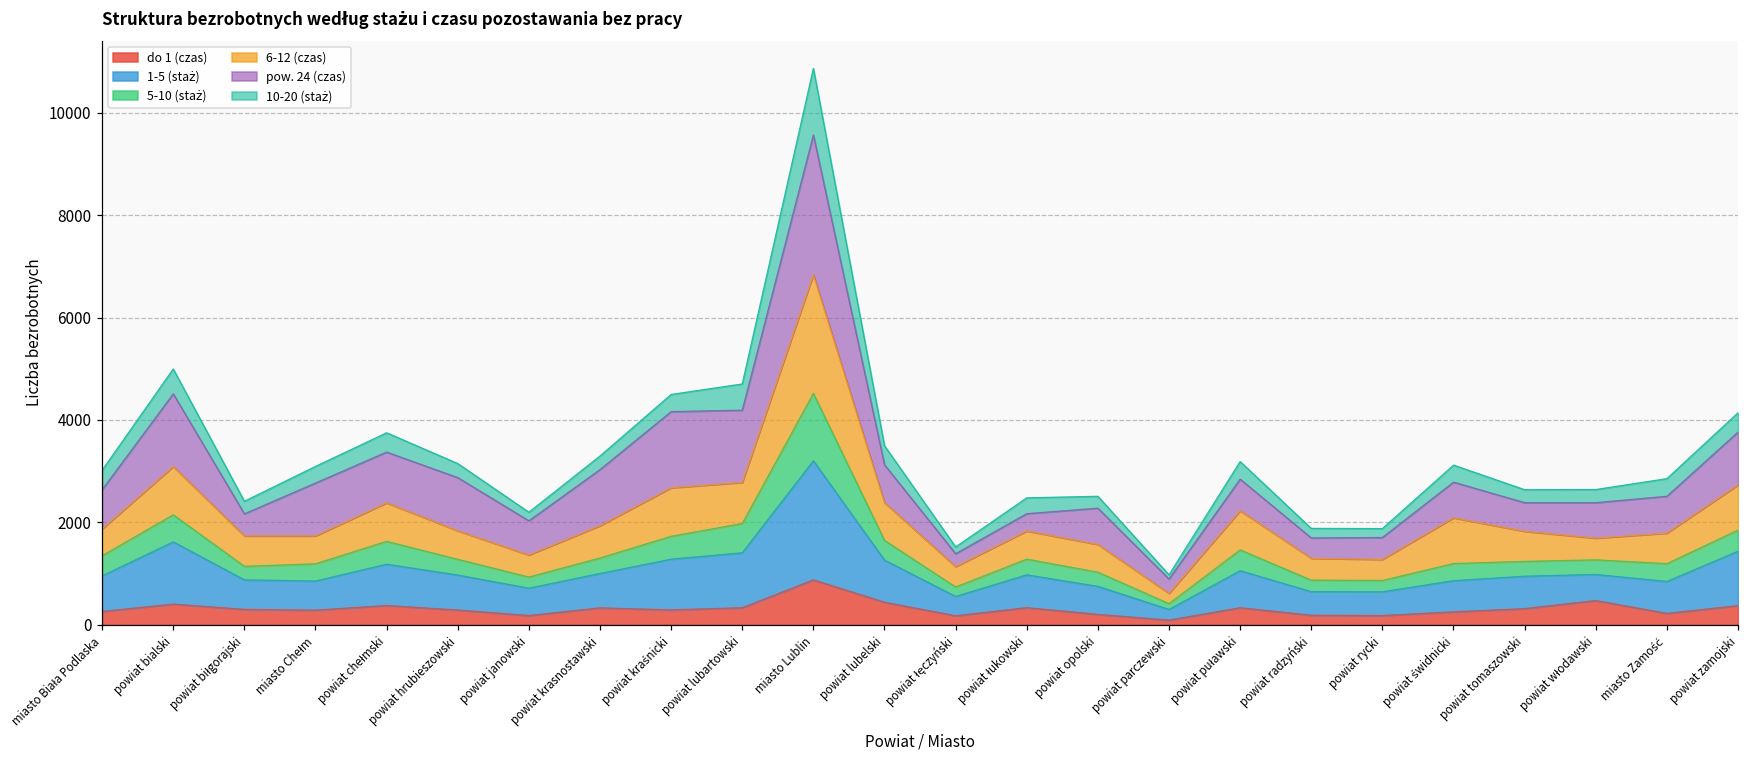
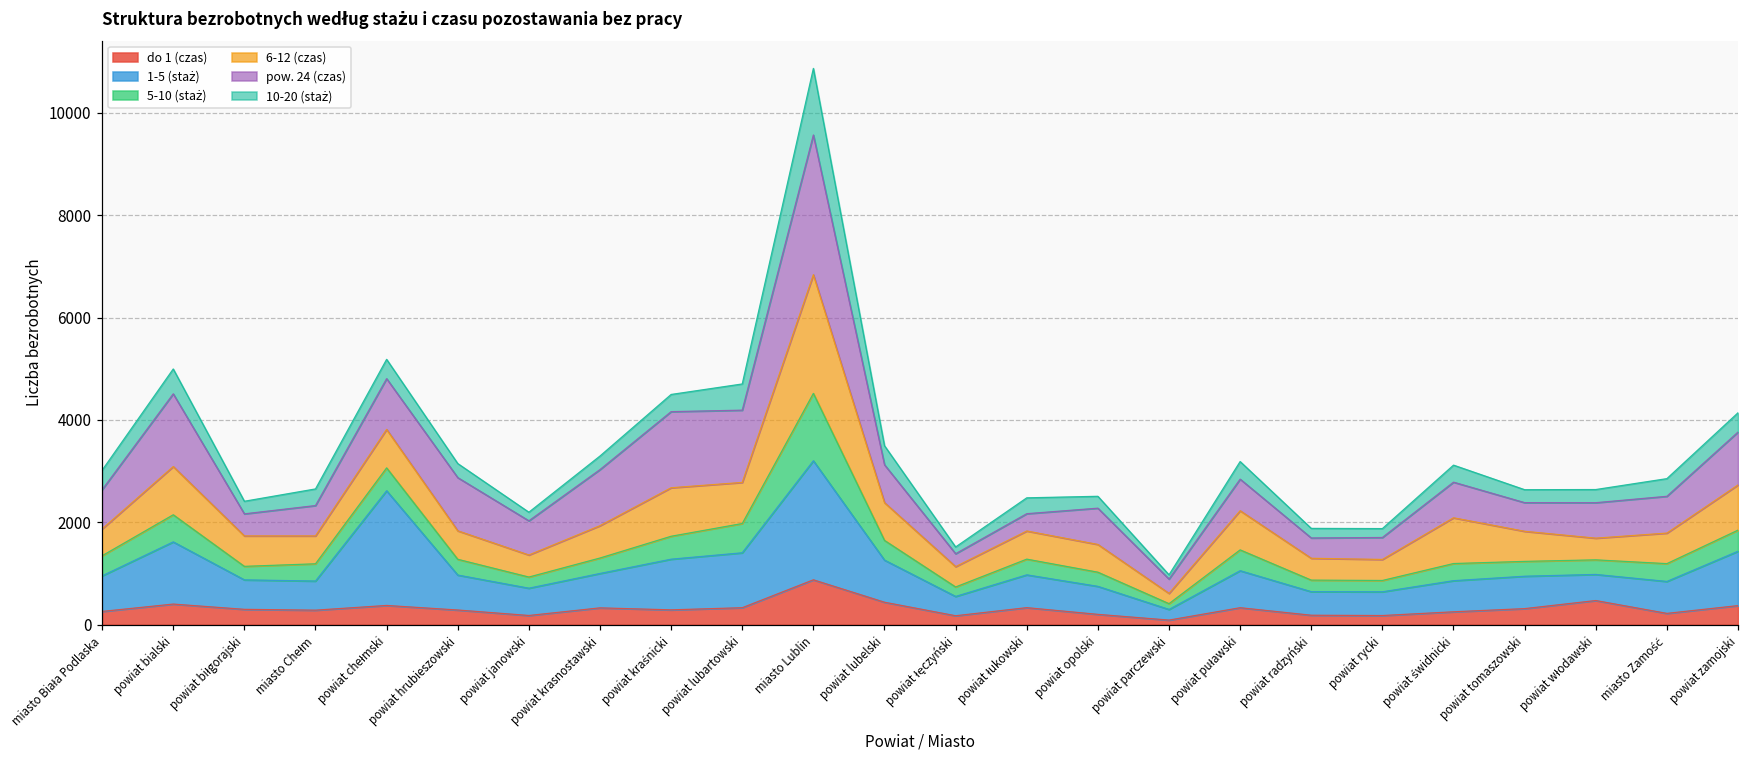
  {
    "do 1 (czas)": {
      "miasto Biała Podlaska": 300,
      "powiat bialski": 400,
      "powiat biłgorajski": 300,
      "miasto Chełm": 300,
      "powiat chełmski": 400,
      "powiat hrubieszowski": 300,
      "powiat janowski": 200,
      "powiat krasnostawski": 300,
      "powiat kraśnicki": 300,
      "powiat lubartowski": 300,
      "miasto Lublin": 900,
      "powiat lubelski": 400,
      "powiat łęczyński": 200,
      "powiat łukowski": 300,
      "powiat opolski": 200,
      "powiat parczewski": 100,
      "powiat puławski": 300,
      "powiat radzyński": 200,
      "powiat rycki": 200,
      "powiat świdnicki": 300,
      "powiat tomaszowski": 300,
      "powiat włodawski": 500,
      "miasto Zamość": 200,
      "powiat zamojski": 400
    },
    "1-5 (staż)": {
      "miasto Biała Podlaska": 700,
      "powiat bialski": 1200,
      "powiat biłgorajski": 600,
      "miasto Chełm": 600,
-     "powiat chełmski": 800,
+     "powiat chełmski": 2200,
      "powiat hrubieszowski": 700,
      "powiat janowski": 500,
      "powiat krasnostawski": 700,
      "powiat kraśnicki": 1000,
      "powiat lubartowski": 1100,
      "miasto Lublin": 2300,
      "powiat lubelski": 800,
      "powiat łęczyński": 400,
      "powiat łukowski": 600,
      "powiat opolski": 500,
      "powiat parczewski": 200,
      "powiat puławski": 700,
      "powiat radzyński": 500,
      "powiat rycki": 500,
      "powiat świdnicki": 600,
      "powiat tomaszowski": 600,
      "powiat włodawski": 500,
      "miasto Zamość": 600,
      "powiat zamojski": 1100
    },
    "6-12 (czas)": {
      "miasto Biała Podlaska": 500,
      "powiat bialski": 900,
      "powiat biłgorajski": 600,
      "miasto Chełm": 500,
      "powiat chełmski": 800,
      "powiat hrubieszowski": 600,
      "powiat janowski": 400,
      "powiat krasnostawski": 600,
      "powiat kraśnicki": 900,
      "powiat lubartowski": 800,
      "miasto Lublin": 2300,
      "powiat lubelski": 700,
      "powiat łęczyński": 400,
      "powiat łukowski": 600,
      "powiat opolski": 500,
      "powiat parczewski": 200,
      "powiat puławski": 800,
      "powiat radzyński": 400,
      "powiat rycki": 400,
      "powiat świdnicki": 900,
      "powiat tomaszowski": 600,
      "powiat włodawski": 400,
      "miasto Zamość": 600,
      "powiat zamojski": 900
    },
    "pow. 24 (czas)": {
      "miasto Biała Podlaska": 800,
      "powiat bialski": 1400,
      "powiat biłgorajski": 400,
-     "miasto Chełm": 1000,
+     "miasto Chełm": 600,
      "powiat chełmski": 1000,
      "powiat hrubieszowski": 1000,
      "powiat janowski": 700,
      "powiat krasnostawski": 1100,
      "powiat kraśnicki": 1500,
      "powiat lubartowski": 1400,
      "miasto Lublin": 2700,
      "powiat lubelski": 700,
      "powiat łęczyński": 300,
      "powiat łukowski": 300,
      "powiat opolski": 700,
      "powiat parczewski": 300,
      "powiat puławski": 600,
      "powiat radzyński": 400,
      "powiat rycki": 400,
      "powiat świdnicki": 700,
      "powiat tomaszowski": 600,
      "powiat włodawski": 700,
      "miasto Zamość": 700,
      "powiat zamojski": 1000
    }
  }
